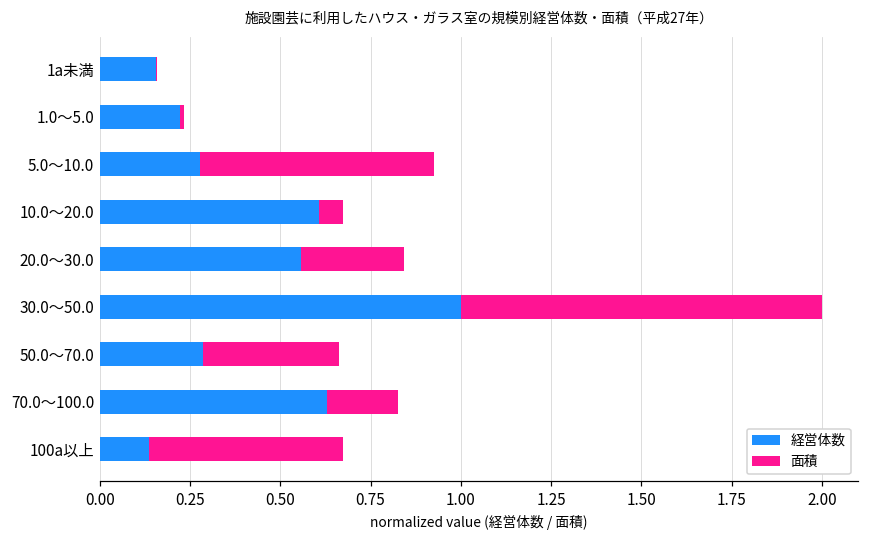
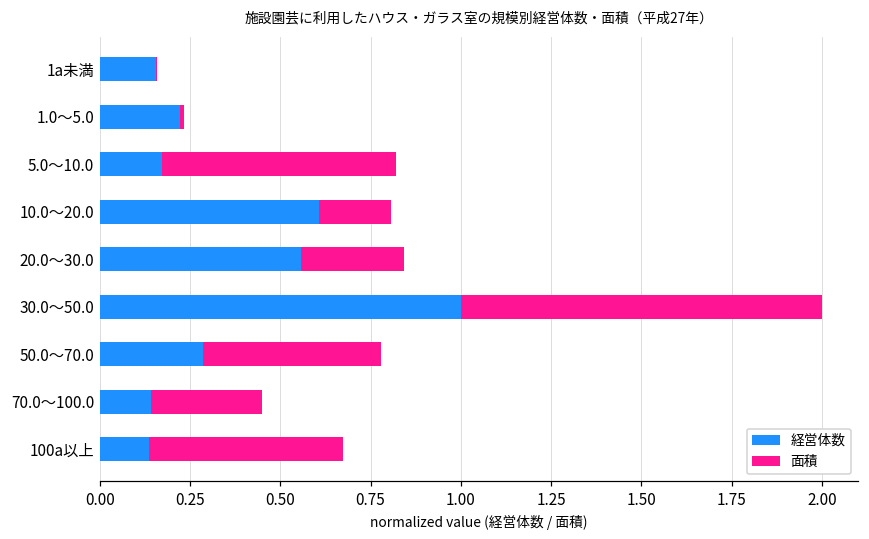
  {
    "経営体数": {
      "1a未満": 0.16,
      "1.0～5.0": 0.22,
-     "5.0～10.0": 0.28,
+     "5.0～10.0": 0.17,
      "10.0～20.0": 0.61,
      "20.0～30.0": 0.56,
      "30.0～50.0": 1.00,
      "50.0～70.0": 0.29,
-     "70.0～100.0": 0.63,
+     "70.0～100.0": 0.14,
      "100a以上": 0.14
    },
    "面積": {
      "1.0～5.0": 0.01,
      "5.0～10.0": 0.65,
-     "10.0～20.0": 0.07,
+     "10.0～20.0": 0.20,
      "20.0～30.0": 0.29,
      "30.0～50.0": 1.00,
-     "50.0～70.0": 0.38,
-     "70.0～100.0": 0.20,
+     "50.0～70.0": 0.49,
+     "70.0～100.0": 0.31,
      "100a以上": 0.54
    }
  }
